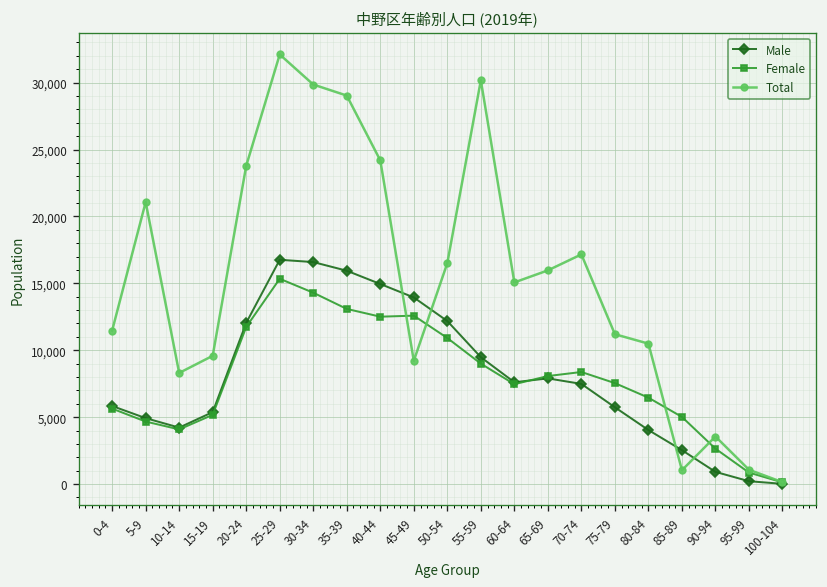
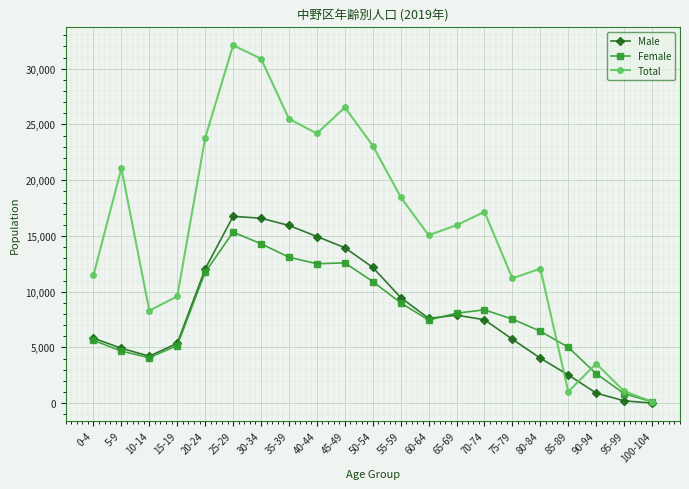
  {
    "Total": {
      "0-4": "11,500",
      "5-9": "21,100",
      "10-14": "8,300",
      "15-19": "9,600",
      "20-24": "23,800",
      "25-29": "32,100",
-     "30-34": "29,900",
-     "35-39": "29,000",
+     "30-34": "30,900",
+     "35-39": "25,500",
      "40-44": "24,200",
-     "45-49": "9,200",
-     "50-54": "16,500",
-     "55-59": "30,200",
+     "45-49": "26,500",
+     "50-54": "23,100",
+     "55-59": "18,500",
      "60-64": "15,100",
      "65-69": "16,000",
      "70-74": "17,200",
      "75-79": "11,200",
-     "80-84": "10,500",
+     "80-84": "12,100",
      "85-89": "1,000",
      "90-94": "3,600"
    }
  }
